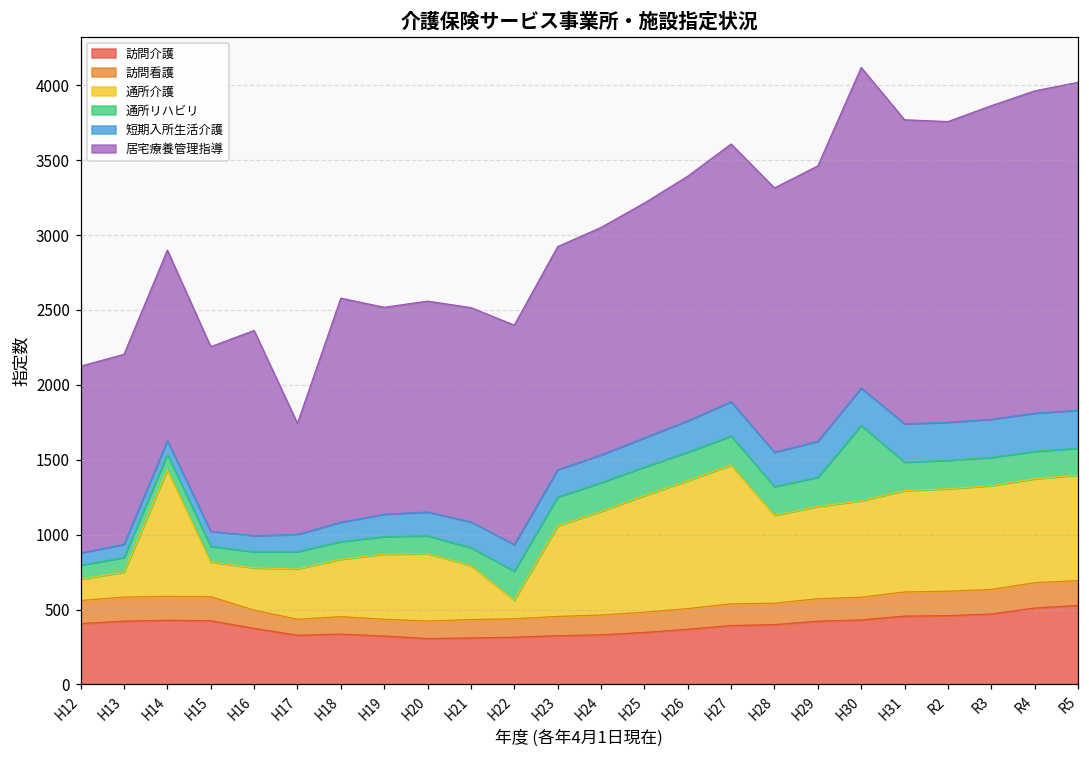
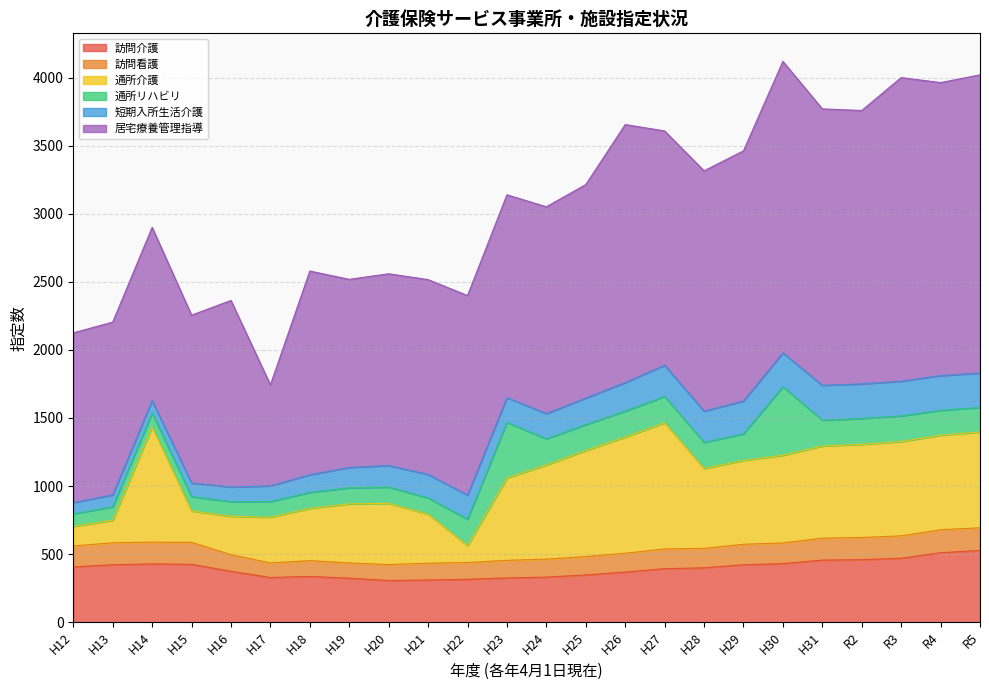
  {
    "通所介護": {
      "H12": 140,
      "H13": 170,
      "H14": 850,
      "H15": 230,
      "H16": 280,
      "H17": 340,
      "H18": 380,
      "H19": 430,
      "H20": 450,
      "H21": 360,
      "H22": 120,
      "H23": 610,
      "H24": 690,
      "H25": 780,
      "H26": 850,
      "H27": 930,
      "H28": 590,
      "H29": 620,
      "H30": 640,
      "H31": 680,
      "R2": 680,
      "R3": 690,
      "R4": 690,
      "R5": 700
    },
    "通所リハビリ": {
      "H12": 90,
      "H13": 100,
      "H14": 100,
      "H15": 110,
      "H16": 110,
      "H17": 120,
      "H18": 120,
      "H19": 120,
      "H20": 120,
      "H21": 120,
      "H22": 190,
-     "H23": 190,
+     "H23": 410,
      "H24": 190,
      "H25": 190,
      "H26": 190,
      "H27": 190,
      "H28": 190,
      "H29": 200,
      "H30": 500,
      "H31": 190,
      "R2": 190,
      "R3": 190,
      "R4": 180,
      "R5": 180
    },
    "短期入所生活介護": {
      "H12": 80,
      "H13": 90,
      "H14": 90,
      "H15": 100,
      "H16": 110,
      "H17": 120,
      "H18": 130,
      "H19": 150,
      "H20": 160,
      "H21": 170,
      "H22": 180,
      "H23": 180,
      "H24": 190,
      "H25": 200,
      "H26": 210,
      "H27": 230,
      "H28": 230,
      "H29": 240,
      "H30": 250,
      "H31": 260,
      "R2": 250,
      "R3": 260,
      "R4": 260,
      "R5": 250
    },
    "居宅療養管理指導": {
      "H12": 1250,
      "H13": 1270,
      "H14": 1270,
      "H15": 1230,
      "H16": 1370,
      "H17": 740,
      "H18": 1500,
      "H19": 1380,
      "H20": 1410,
      "H21": 1430,
      "H22": 1470,
      "H23": 1490,
      "H24": 1520,
      "H25": 1570,
-     "H26": 1630,
+     "H26": 1900,
      "H27": 1720,
      "H28": 1770,
      "H29": 1840,
      "H30": 2140,
      "H31": 2030,
      "R2": 2010,
-     "R3": 2090,
+     "R3": 2230,
      "R4": 2150,
      "R5": 2190
    }
  }
